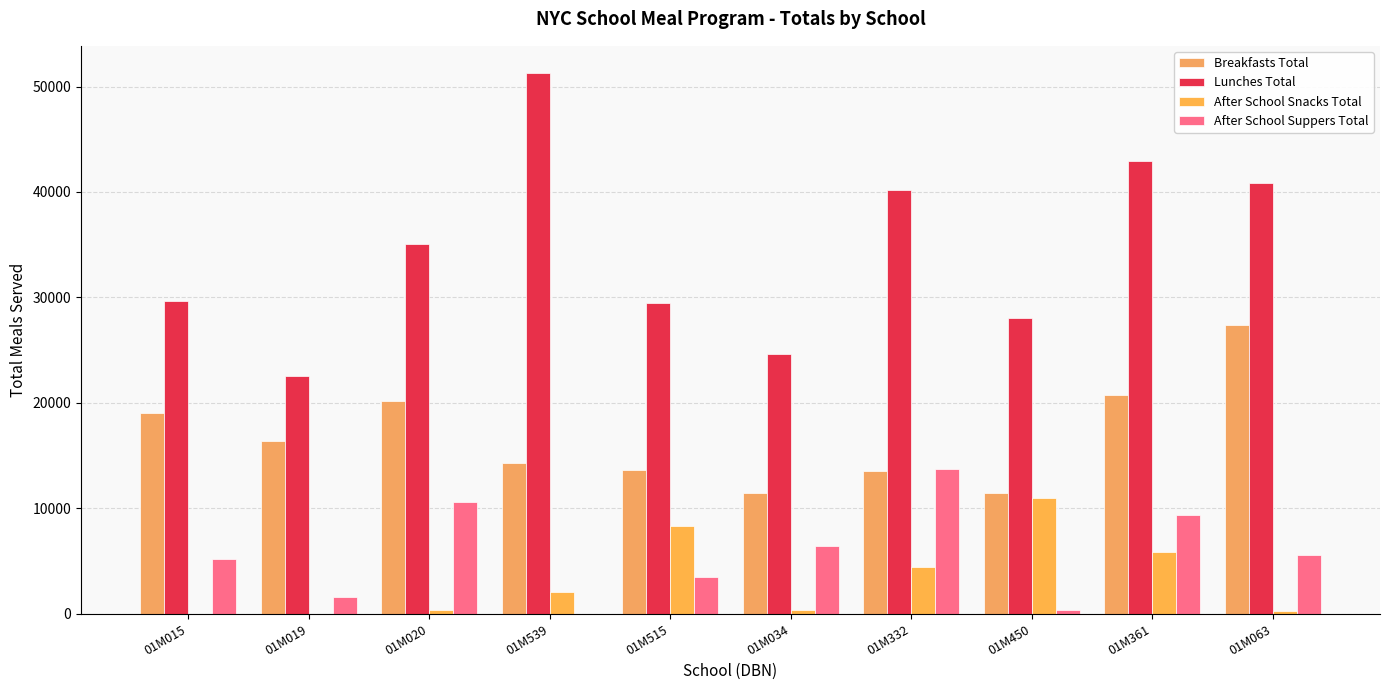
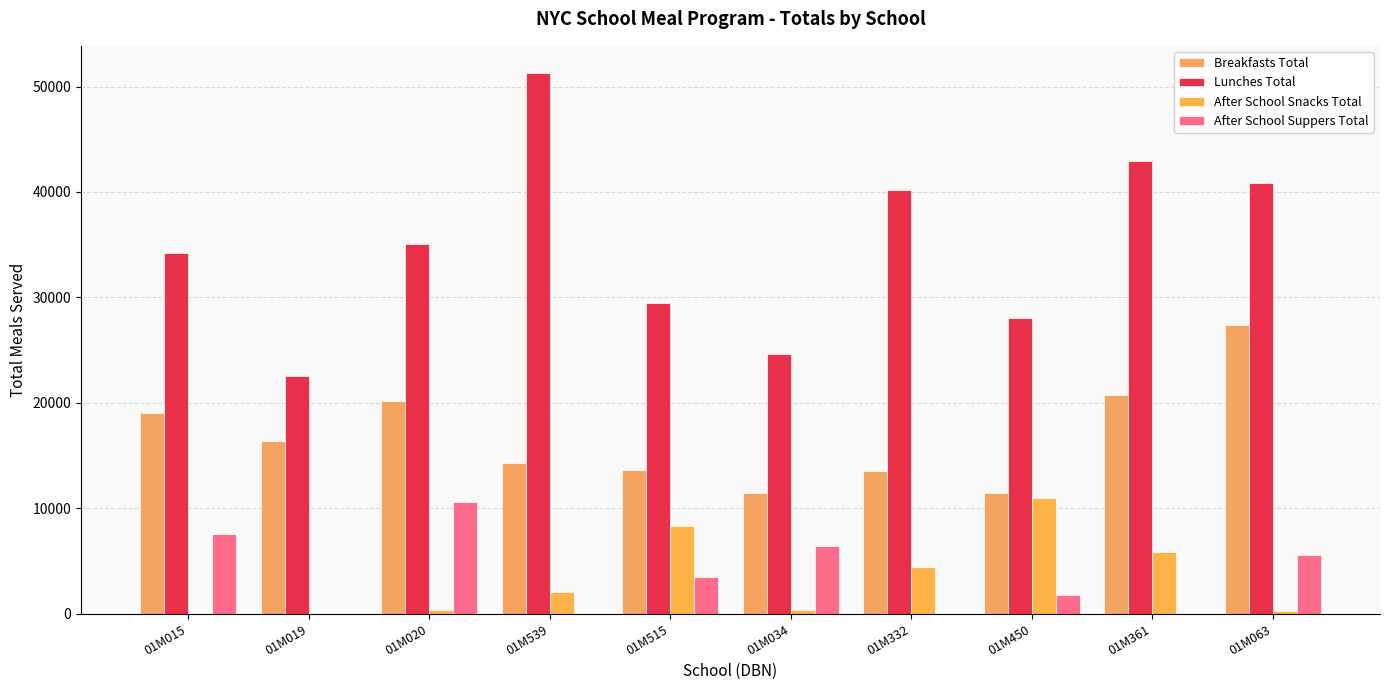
  {
    "Lunches Total": {
-     "01M015": 29700,
+     "01M015": 34300,
      "01M019": 22600,
      "01M020": 35100,
      "01M539": 51300,
      "01M515": 29500,
      "01M034": 24600,
      "01M332": 40200,
      "01M450": 28000,
      "01M361": 42900,
      "01M063": 40800
    },
    "After School Suppers Total": {
-     "01M015": 5200,
-     "01M019": 1600,
+     "01M015": 7600,
+     "01M019": 0,
      "01M020": 10600,
      "01M539": 0,
      "01M515": 3500,
      "01M034": 6400,
-     "01M332": 13700,
-     "01M450": 400,
-     "01M361": 9400,
+     "01M332": 0,
+     "01M450": 1800,
+     "01M361": 0,
      "01M063": 5600
    }
  }
